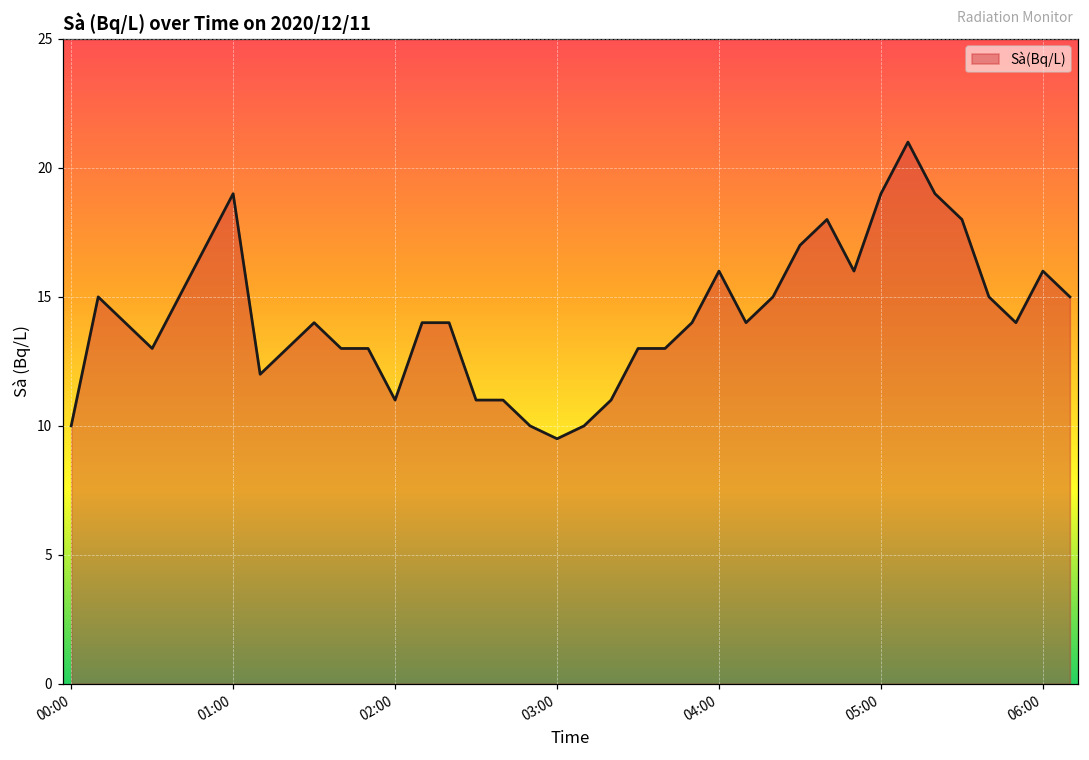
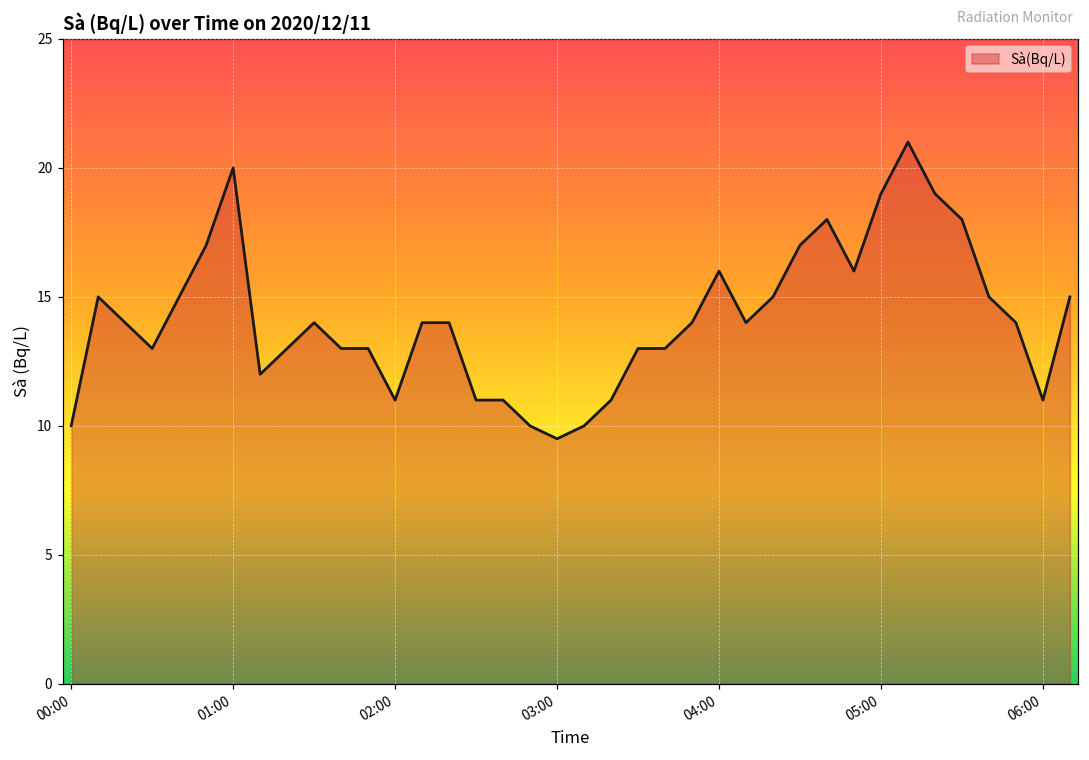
  {
    "00:00": 10,
-   "01:00": 19,
+   "01:00": 20,
    "02:00": 11,
    "03:00": 9.5,
    "04:00": 16,
    "05:00": 19,
-   "06:00": 16
+   "06:00": 11
  }
